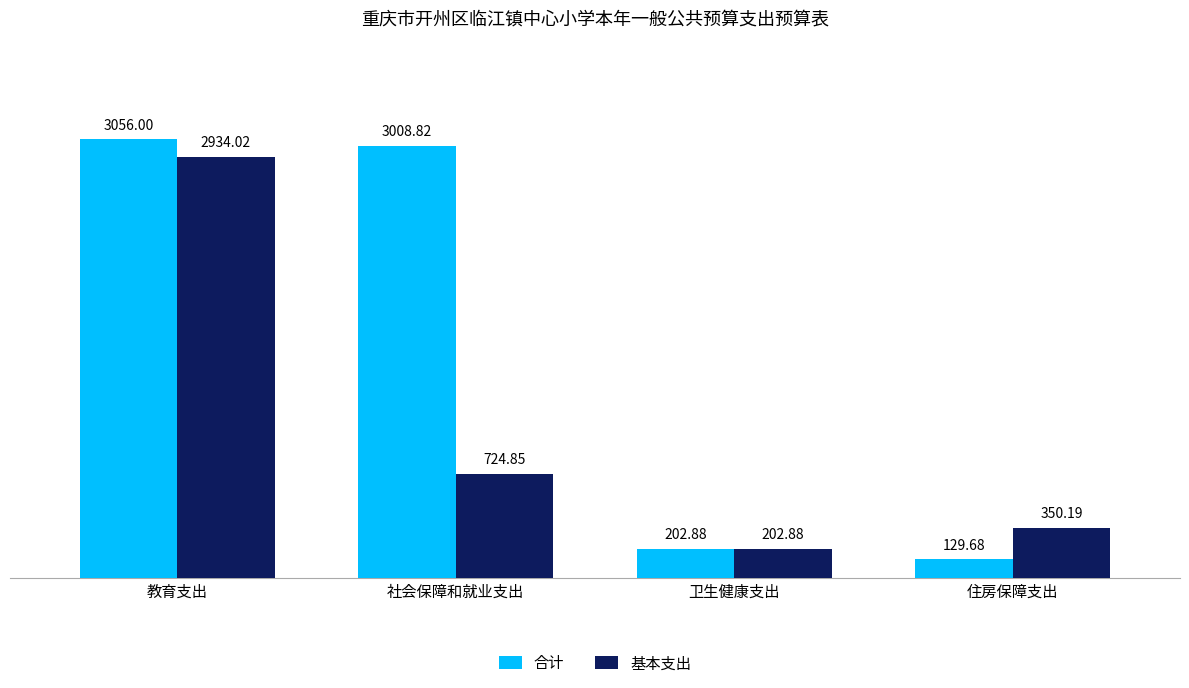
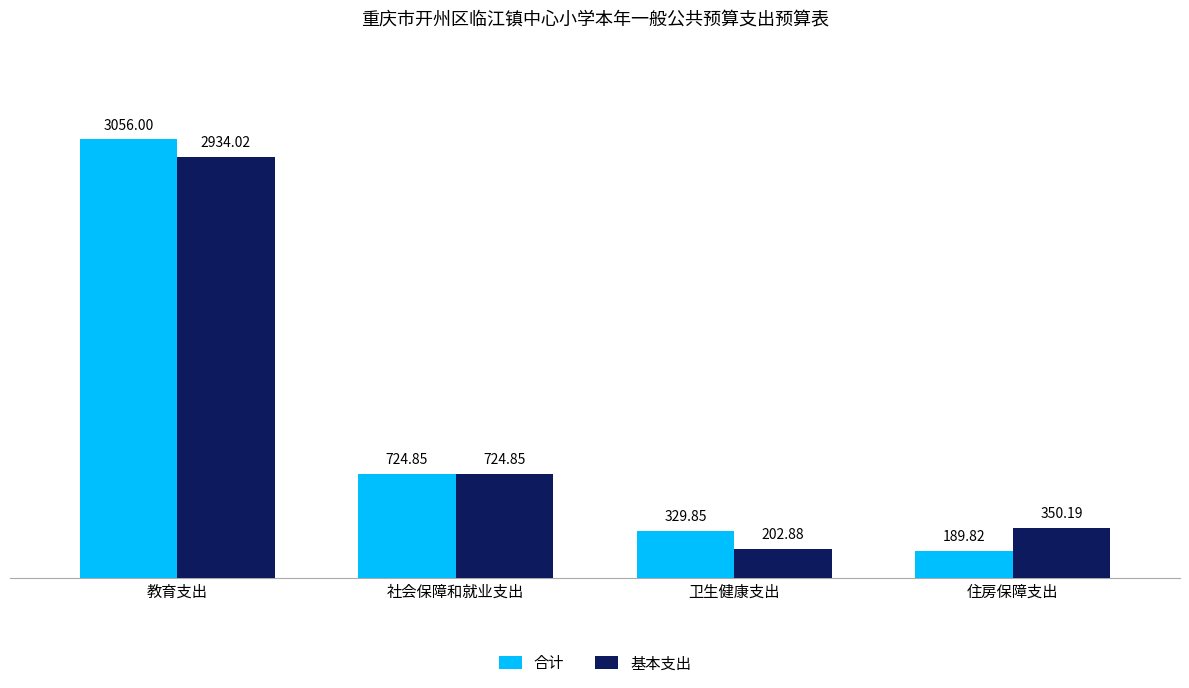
  {
    "合计": {
      "教育支出": 3056.00,
-     "社会保障和就业支出": 3008.82,
-     "卫生健康支出": 202.88,
-     "住房保障支出": 129.68
+     "社会保障和就业支出": 724.85,
+     "卫生健康支出": 329.85,
+     "住房保障支出": 189.82
    },
    "基本支出": {
      "教育支出": 2934.02,
      "社会保障和就业支出": 724.85,
      "卫生健康支出": 202.88,
      "住房保障支出": 350.19
    }
  }
